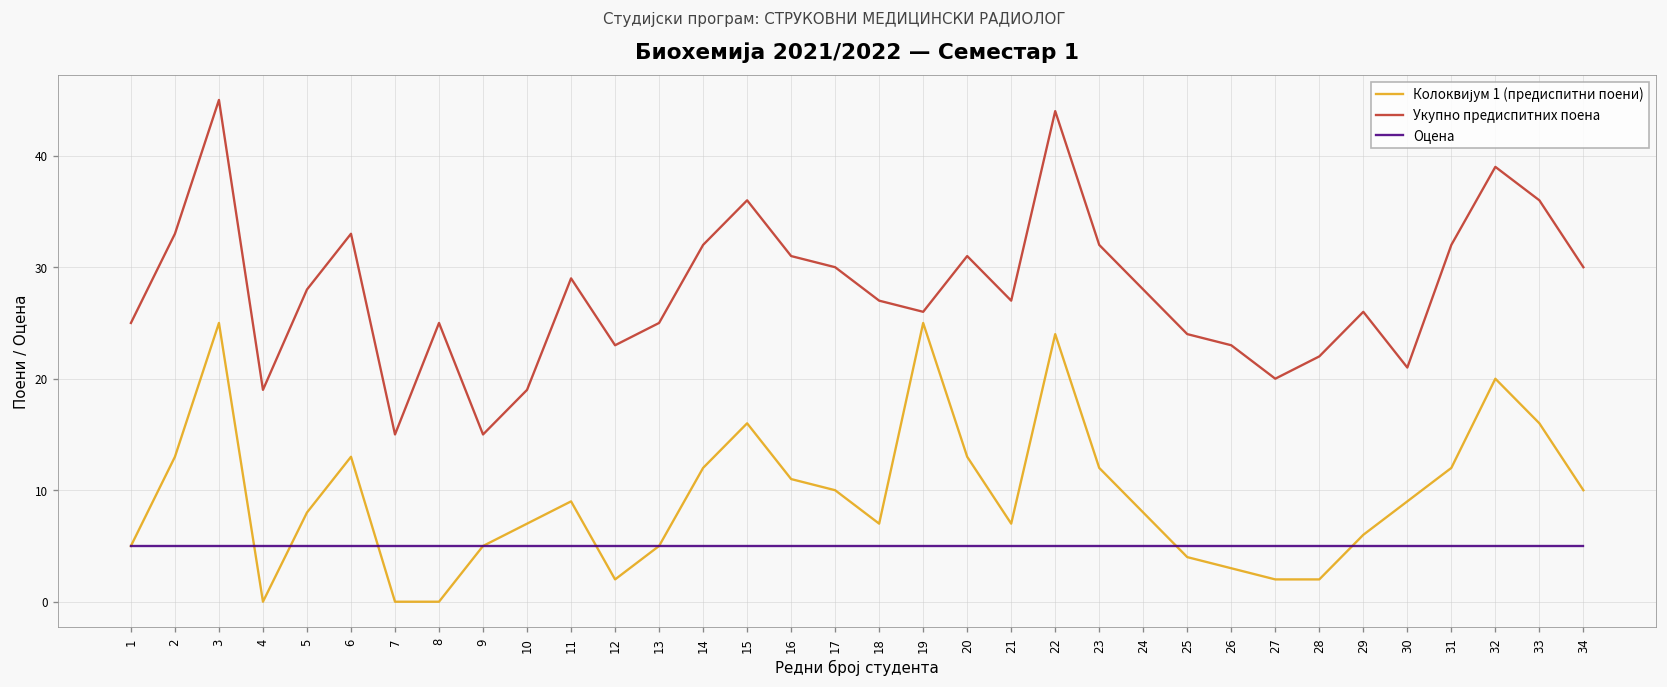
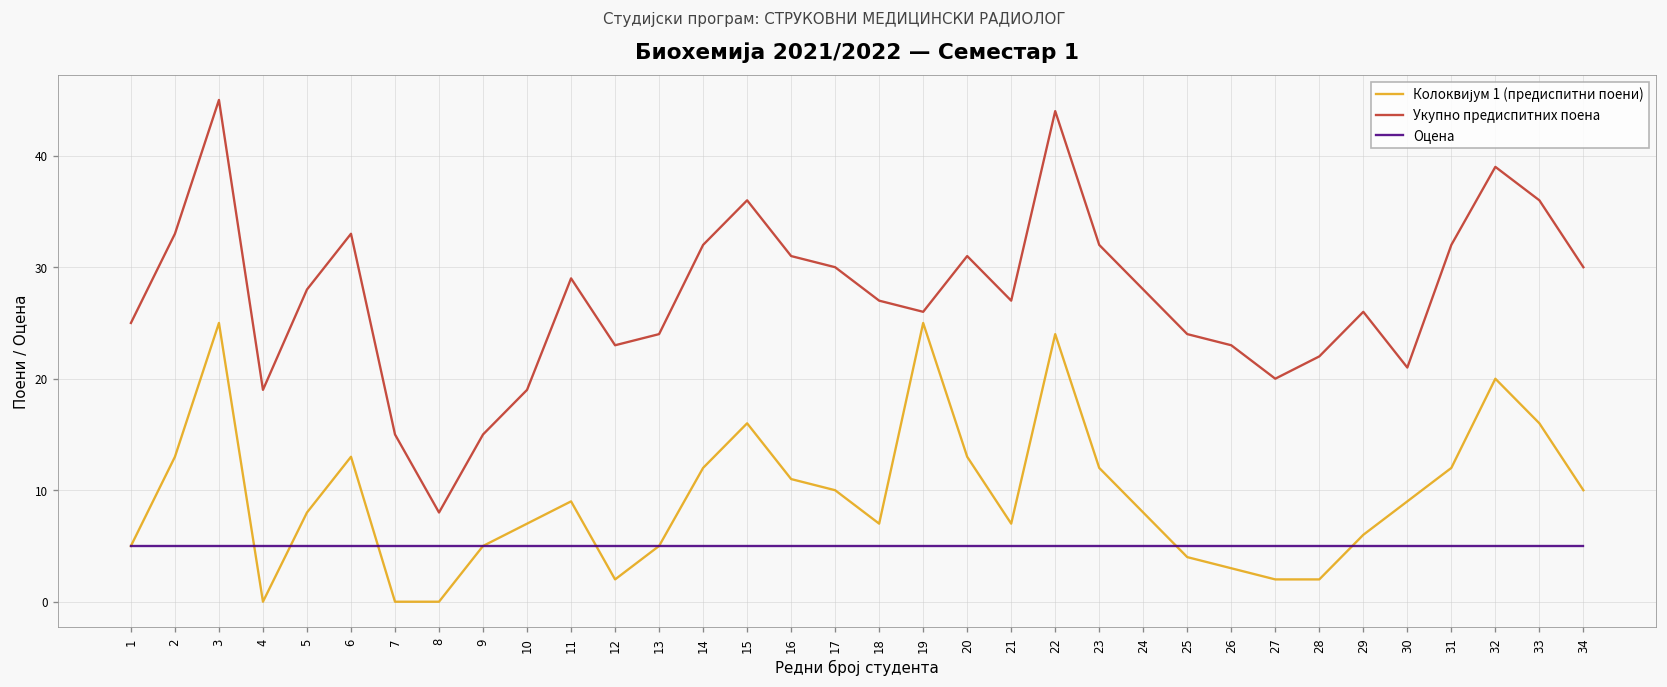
  {
    "Колоквијум 1 (предиспитни поени)": {
      "2": 13,
      "3": 25,
      "4": 0,
      "5": 8,
      "6": 13,
      "7": 0,
      "8": 0,
      "10": 7,
      "11": 9,
      "12": 2,
      "14": 12,
      "15": 16,
      "16": 11,
      "17": 10,
      "18": 7,
      "19": 25,
      "20": 13,
      "21": 7,
      "22": 24,
      "23": 12,
      "24": 8,
      "25": 4,
      "26": 3,
      "27": 2,
      "28": 2,
      "29": 6,
      "30": 9,
      "31": 12,
      "32": 20,
      "33": 16,
      "34": 10
    },
    "Укупно предиспитних поена": {
      "1": 25,
      "2": 33,
      "3": 45,
      "4": 19,
      "5": 28,
      "6": 33,
      "7": 15,
-     "8": 25,
+     "8": 8,
      "9": 15,
      "10": 19,
      "11": 29,
      "12": 23,
-     "13": 25,
+     "13": 24,
      "14": 32,
      "15": 36,
      "16": 31,
      "17": 30,
      "18": 27,
      "19": 26,
      "20": 31,
      "21": 27,
      "22": 44,
      "23": 32,
      "24": 28,
      "25": 24,
      "26": 23,
      "27": 20,
      "28": 22,
      "29": 26,
      "30": 21,
      "31": 32,
      "32": 39,
      "33": 36,
      "34": 30
    },
    "Оцена": {
      "2": 5,
      "3": 5,
      "4": 5,
      "5": 5,
      "6": 5,
      "7": 5,
      "8": 5,
      "10": 5,
      "11": 5,
      "12": 5,
      "14": 5,
      "15": 5,
      "16": 5,
      "17": 5,
      "18": 5,
      "19": 5,
      "20": 5,
      "21": 5,
      "22": 5,
      "23": 5,
      "24": 5,
      "25": 5,
      "26": 5,
      "27": 5,
      "28": 5,
      "29": 5,
      "30": 5,
      "31": 5,
      "32": 5,
      "33": 5,
      "34": 5
    }
  }
